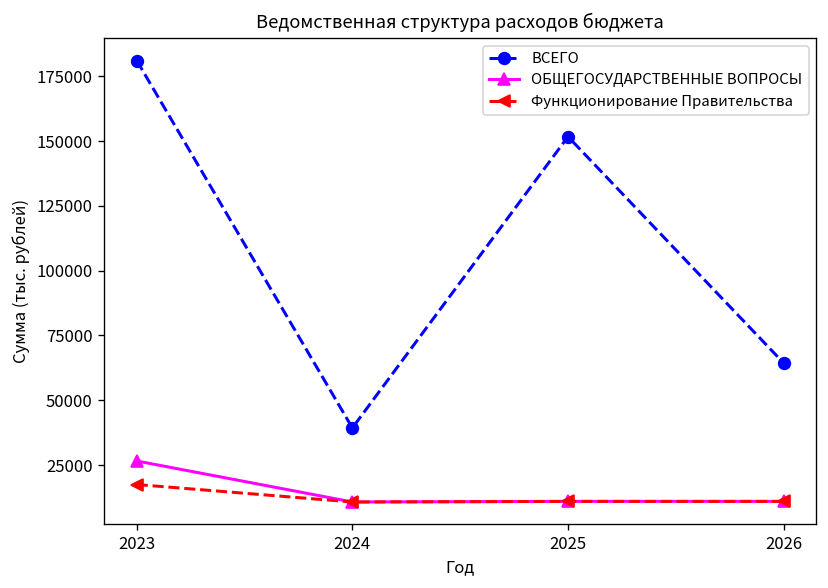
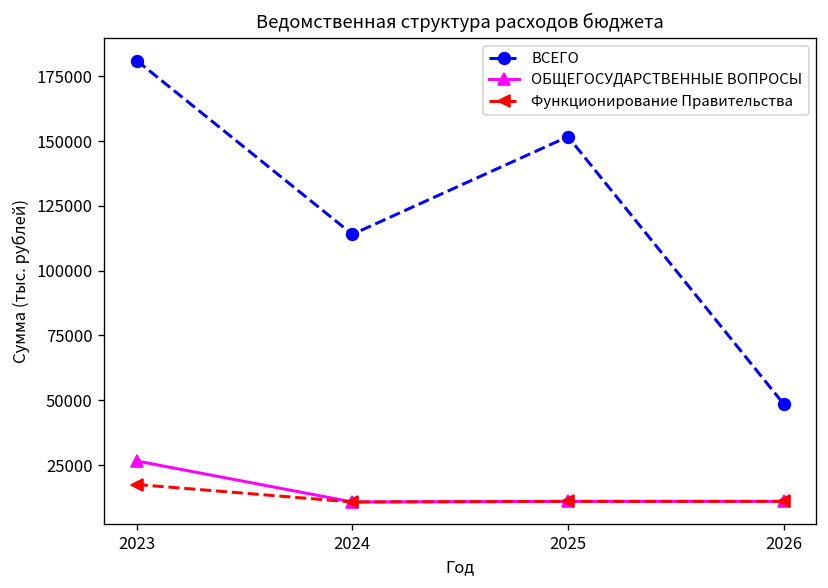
  {
    "ВСЕГО": {
      "2023": 181000,
-     "2024": 39000,
+     "2024": 114000,
      "2025": 152000,
-     "2026": 64000
+     "2026": 49000
    },
    "ОБЩЕГОСУДАРСТВЕННЫЕ ВОПРОСЫ": {
      "2023": 27000
    },
    "Функционирование Правительства": {
      "2023": 17000
    }
  }
